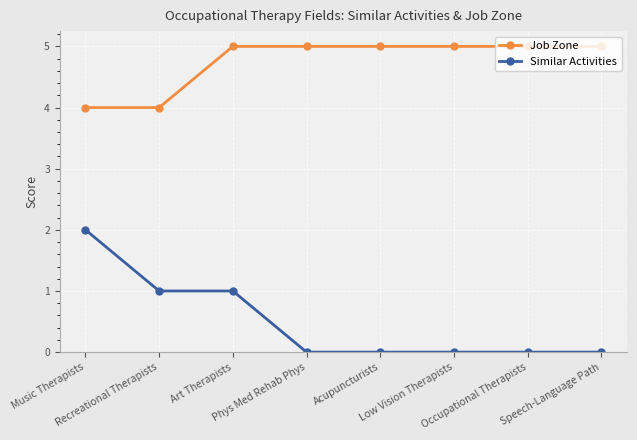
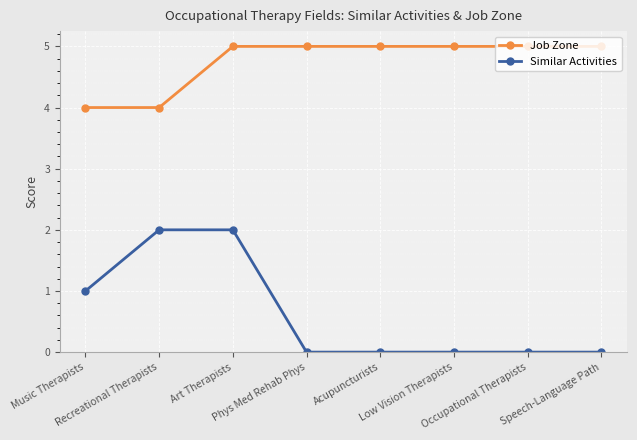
  {
    "Job Zone": {
      "Music Therapists": 4,
      "Recreational Therapists": 4,
      "Art Therapists": 5,
      "Phys Med Rehab Phys": 5,
      "Acupuncturists": 5,
      "Low Vision Therapists": 5
    },
    "Similar Activities": {
-     "Music Therapists": 2,
-     "Recreational Therapists": 1,
-     "Art Therapists": 1,
+     "Music Therapists": 1,
+     "Recreational Therapists": 2,
+     "Art Therapists": 2,
      "Phys Med Rehab Phys": 0,
      "Acupuncturists": 0,
      "Low Vision Therapists": 0,
      "Occupational Therapists": 0,
      "Speech-Language Path": 0
    }
  }
